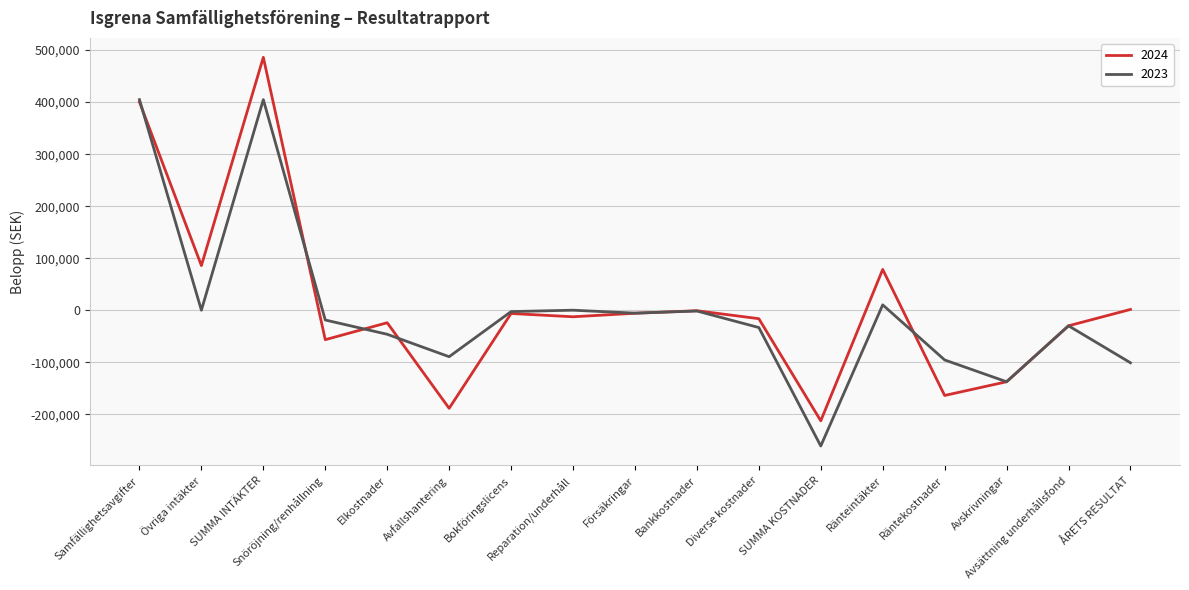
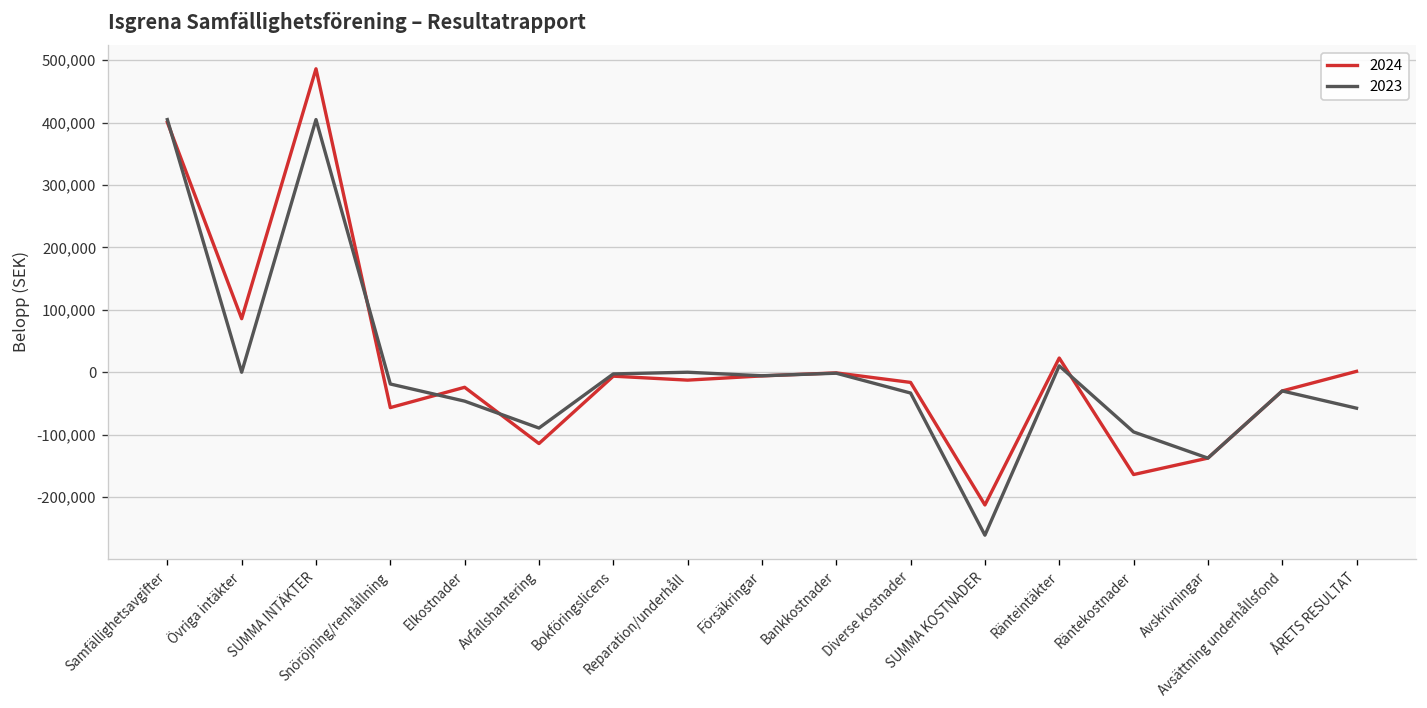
  {
    "2024": {
      "Övriga intäkter": "90,000",
      "SUMMA INTÄKTER": "490,000",
      "Snöröjning/renhållning": "-60,000",
      "Elkostnader": "-20,000",
-     "Avfallshantering": "-190,000",
+     "Avfallshantering": "-110,000",
      "Reparation/underhåll": "-10,000",
      "Diverse kostnader": "-20,000",
      "SUMMA KOSTNADER": "-210,000",
-     "Ränteintäkter": "80,000",
+     "Ränteintäkter": "20,000",
      "Räntekostnader": "-160,000",
      "ÅRETS RESULTAT": "0"
    },
    "2023": {
      "Övriga intäkter": "0",
      "SUMMA INTÄKTER": "400,000",
      "Snöröjning/renhållning": "-20,000",
      "Elkostnader": "-50,000",
      "Avfallshantering": "-90,000",
      "Reparation/underhåll": "0",
      "Diverse kostnader": "-30,000",
      "SUMMA KOSTNADER": "-260,000",
      "Ränteintäkter": "10,000",
      "Räntekostnader": "-100,000",
-     "ÅRETS RESULTAT": "-100,000"
+     "ÅRETS RESULTAT": "-60,000"
    }
  }
